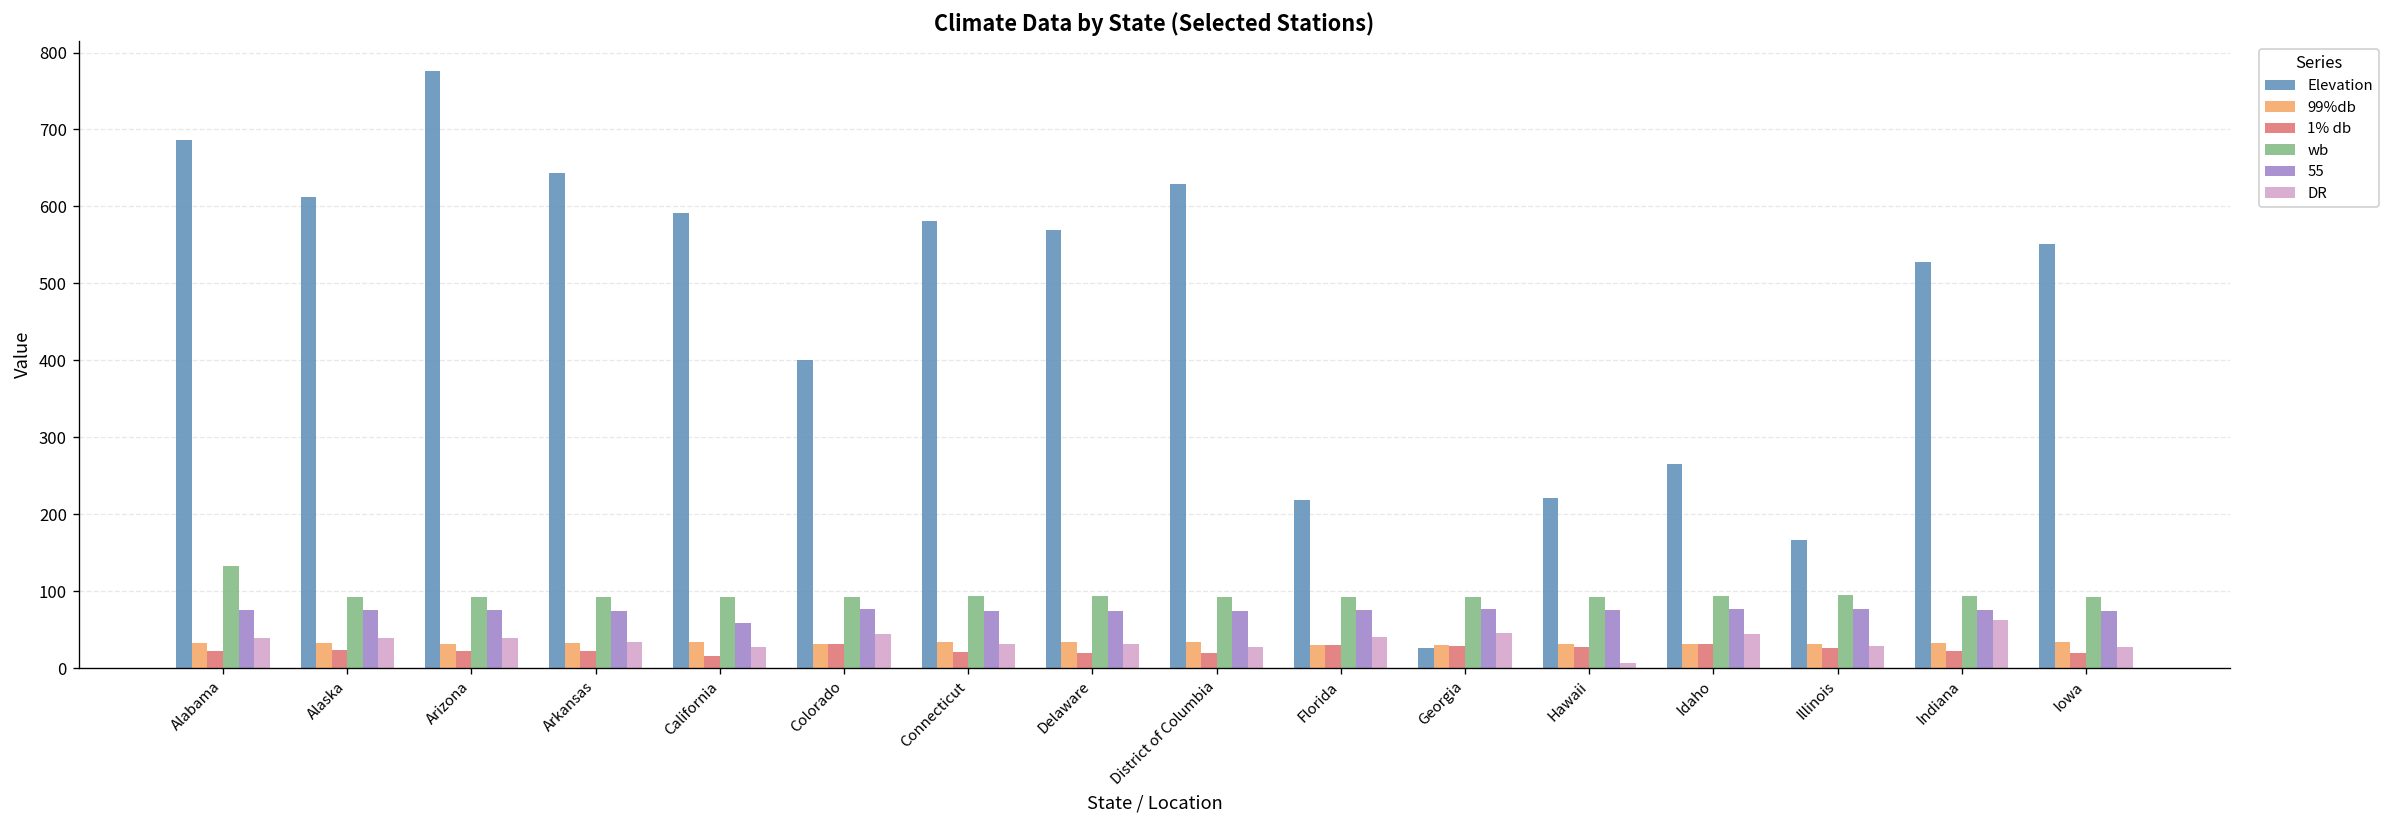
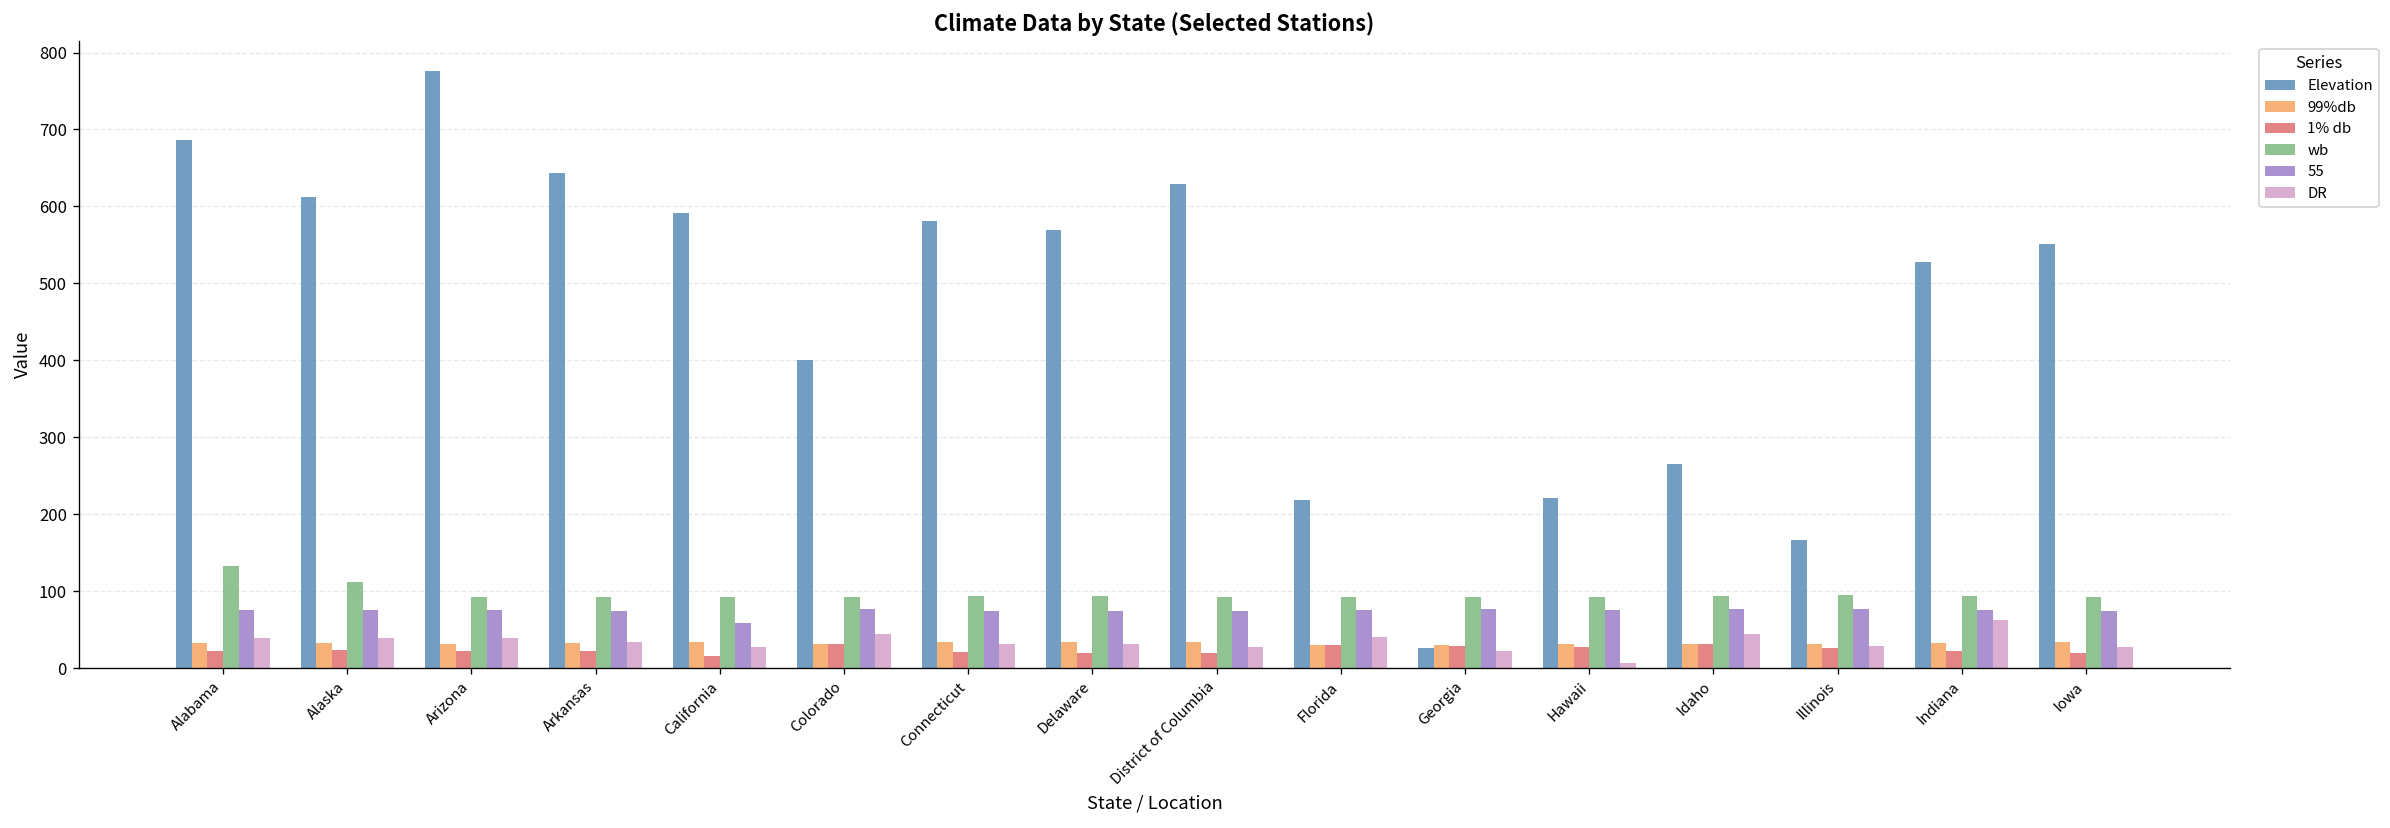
  {
    "Elevation": {
      "Alabama": 690,
      "Alaska": 610,
      "Arizona": 780,
      "Arkansas": 640,
      "California": 590,
      "Colorado": 400,
      "Connecticut": 580,
      "Delaware": 570,
      "District of Columbia": 630,
      "Florida": 220,
      "Georgia": 30,
      "Hawaii": 220,
      "Idaho": 270,
      "Illinois": 170,
      "Indiana": 530,
      "Iowa": 550
    },
    "wb": {
      "Alabama": 130,
-     "Alaska": 90,
+     "Alaska": 110,
      "Arizona": 90,
      "Arkansas": 90,
      "California": 90,
      "Colorado": 90,
      "Connecticut": 90,
      "Delaware": 90,
      "District of Columbia": 90,
      "Florida": 90,
      "Georgia": 90,
      "Hawaii": 90,
      "Idaho": 90,
      "Illinois": 100,
      "Indiana": 90,
      "Iowa": 90
    },
    "55": {
      "Alabama": 80,
      "Alaska": 80,
      "Arizona": 80,
      "Arkansas": 80,
      "California": 60,
      "Colorado": 80,
      "Connecticut": 80,
      "Delaware": 80,
      "District of Columbia": 70,
      "Florida": 80,
      "Georgia": 80,
      "Hawaii": 80,
      "Idaho": 80,
      "Illinois": 80,
      "Indiana": 80,
      "Iowa": 70
    },
    "DR": {
      "Alabama": 40,
      "Alaska": 40,
      "Arizona": 40,
      "Arkansas": 30,
      "California": 30,
      "Colorado": 40,
      "Connecticut": 30,
      "Delaware": 30,
      "District of Columbia": 30,
      "Florida": 40,
-     "Georgia": 50,
+     "Georgia": 20,
      "Hawaii": 10,
      "Idaho": 40,
      "Illinois": 30,
      "Indiana": 60,
      "Iowa": 30
    }
  }
